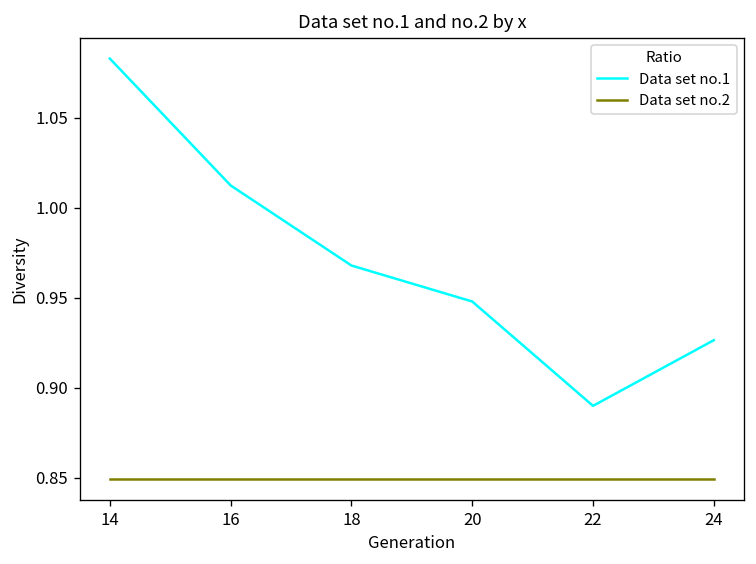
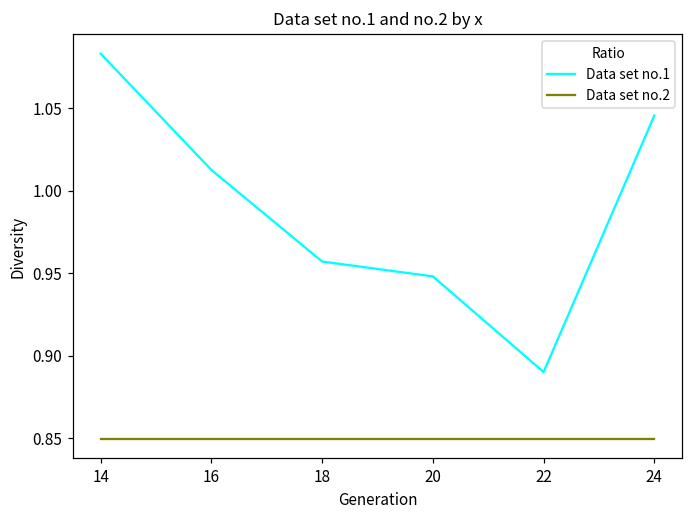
  {
    "Data set no.1": {
      "14": 1.083,
      "16": 1.013,
-     "18": 0.968,
+     "18": 0.957,
      "20": 0.948,
      "22": 0.890,
-     "24": 0.927
+     "24": 1.046
    },
    "Data set no.2": {
      "14": 0.849,
      "16": 0.849,
      "18": 0.849,
      "20": 0.849,
      "22": 0.849,
      "24": 0.849
    }
  }
